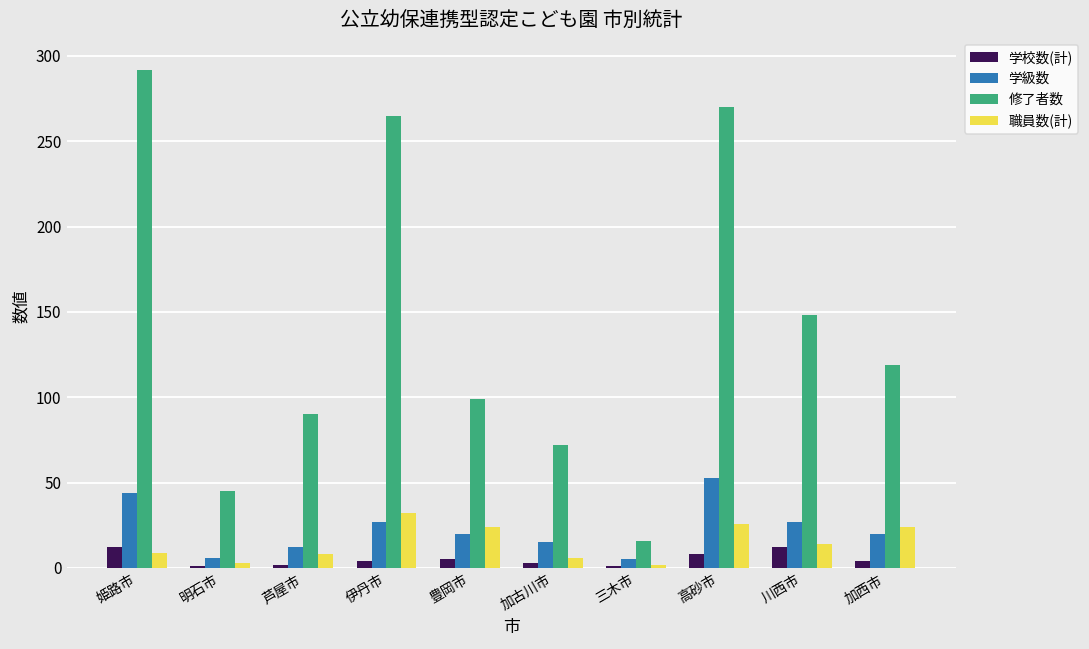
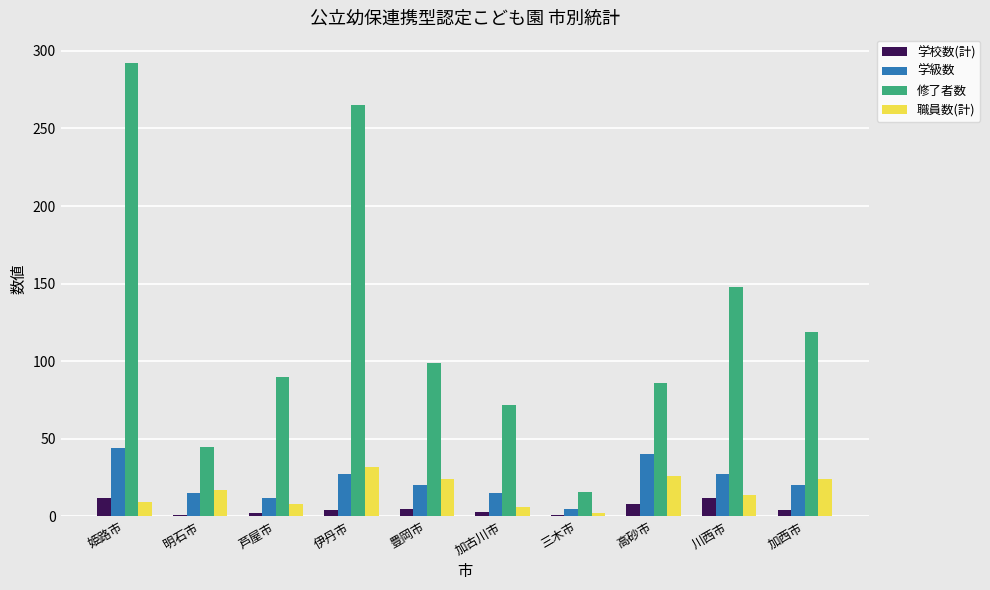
  {
    "学校数(計)": {
      "姫路市": 12,
      "芦屋市": 2,
      "伊丹市": 4,
      "豊岡市": 5,
      "加古川市": 3,
      "高砂市": 8,
      "川西市": 12,
      "加西市": 4
    },
    "学級数": {
      "姫路市": 44,
-     "明石市": 6,
+     "明石市": 15,
      "芦屋市": 12,
      "伊丹市": 27,
      "豊岡市": 20,
      "加古川市": 15,
      "三木市": 5,
-     "高砂市": 53,
+     "高砂市": 40,
      "川西市": 27,
      "加西市": 20
    },
    "修了者数": {
      "姫路市": 292,
      "明石市": 45,
      "芦屋市": 90,
      "伊丹市": 265,
      "豊岡市": 99,
      "加古川市": 72,
      "三木市": 16,
-     "高砂市": 270,
+     "高砂市": 86,
      "川西市": 148,
      "加西市": 119
    },
    "職員数(計)": {
      "姫路市": 9,
-     "明石市": 3,
+     "明石市": 17,
      "芦屋市": 8,
      "伊丹市": 32,
      "豊岡市": 24,
      "加古川市": 6,
      "三木市": 2,
      "高砂市": 26,
      "川西市": 14,
      "加西市": 24
    }
  }
